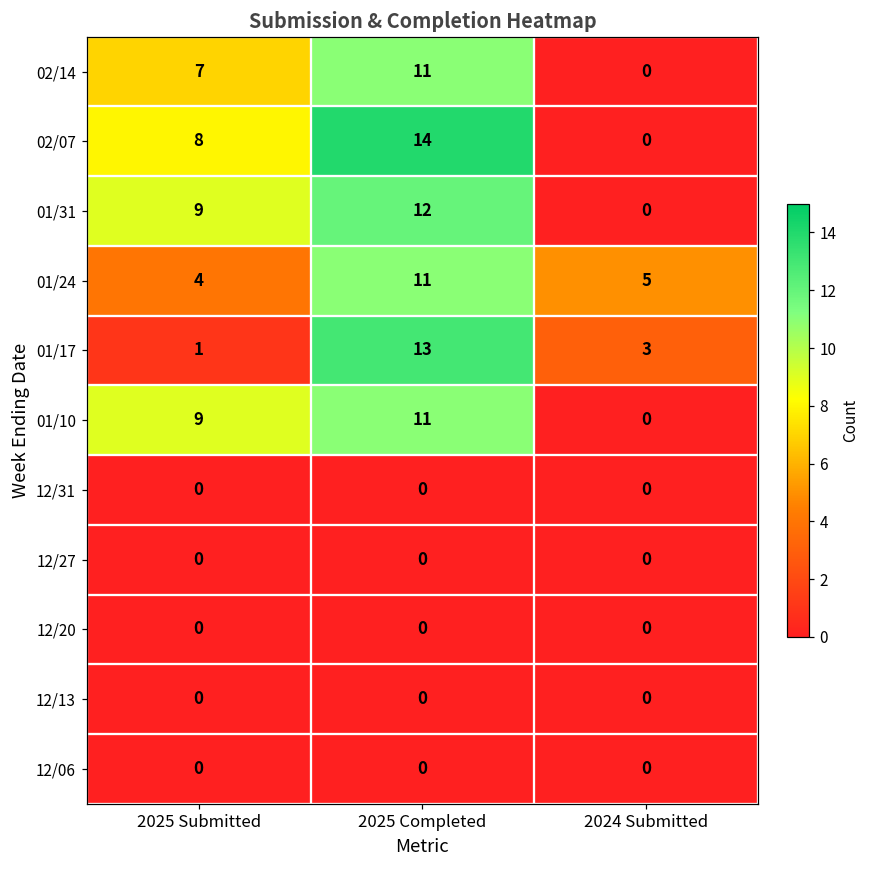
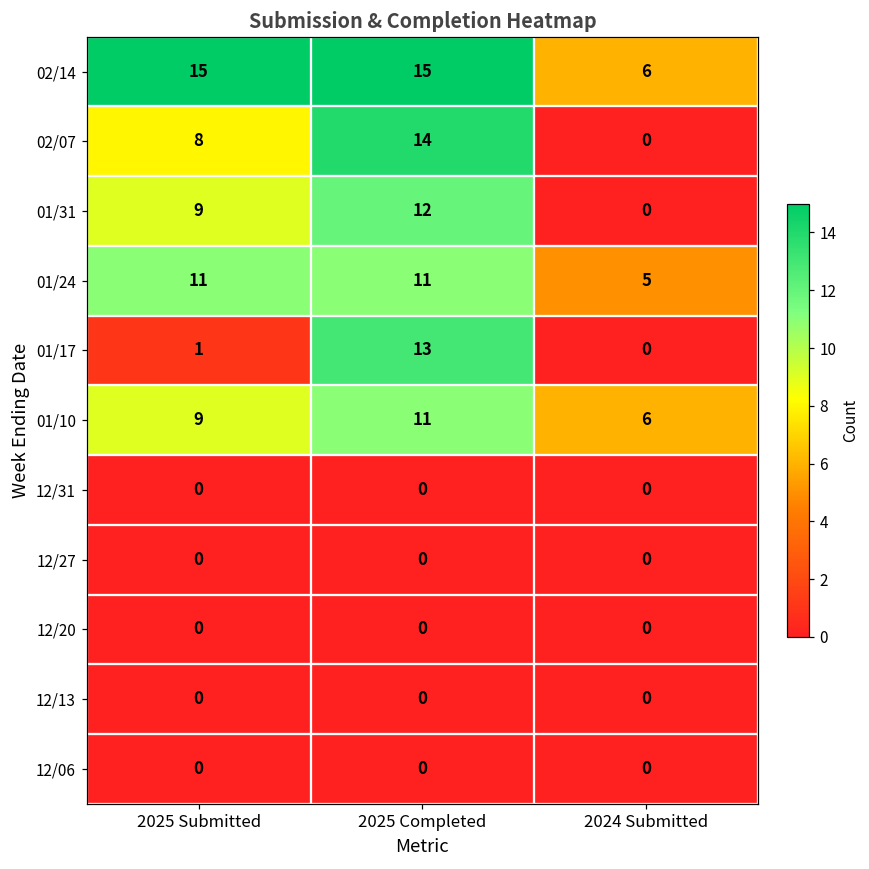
  {
    "02/14": {
-     "2025 Submitted": 7,
-     "2025 Completed": 11,
-     "2024 Submitted": 0
+     "2025 Submitted": 15,
+     "2025 Completed": 15,
+     "2024 Submitted": 6
    },
    "02/07": {
      "2025 Submitted": 8,
      "2025 Completed": 14,
      "2024 Submitted": 0
    },
    "01/31": {
      "2025 Submitted": 9,
      "2025 Completed": 12,
      "2024 Submitted": 0
    },
    "01/24": {
-     "2025 Submitted": 4,
+     "2025 Submitted": 11,
      "2025 Completed": 11,
      "2024 Submitted": 5
    },
    "01/17": {
      "2025 Submitted": 1,
      "2025 Completed": 13,
-     "2024 Submitted": 3
+     "2024 Submitted": 0
    },
    "01/10": {
      "2025 Submitted": 9,
      "2025 Completed": 11,
-     "2024 Submitted": 0
+     "2024 Submitted": 6
    },
    "12/31": {
      "2025 Submitted": 0,
      "2025 Completed": 0,
      "2024 Submitted": 0
    },
    "12/27": {
      "2025 Submitted": 0,
      "2025 Completed": 0,
      "2024 Submitted": 0
    },
    "12/20": {
      "2025 Submitted": 0,
      "2025 Completed": 0,
      "2024 Submitted": 0
    },
    "12/13": {
      "2025 Submitted": 0,
      "2025 Completed": 0,
      "2024 Submitted": 0
    },
    "12/06": {
      "2025 Submitted": 0,
      "2025 Completed": 0,
      "2024 Submitted": 0
    }
  }
